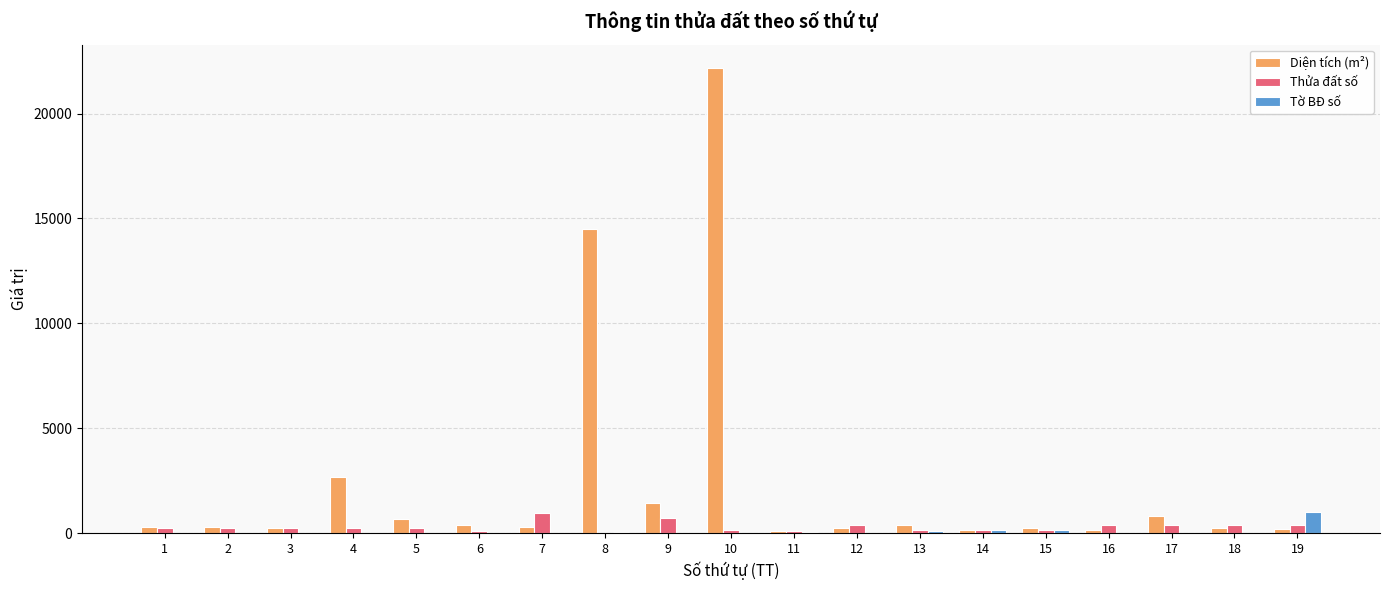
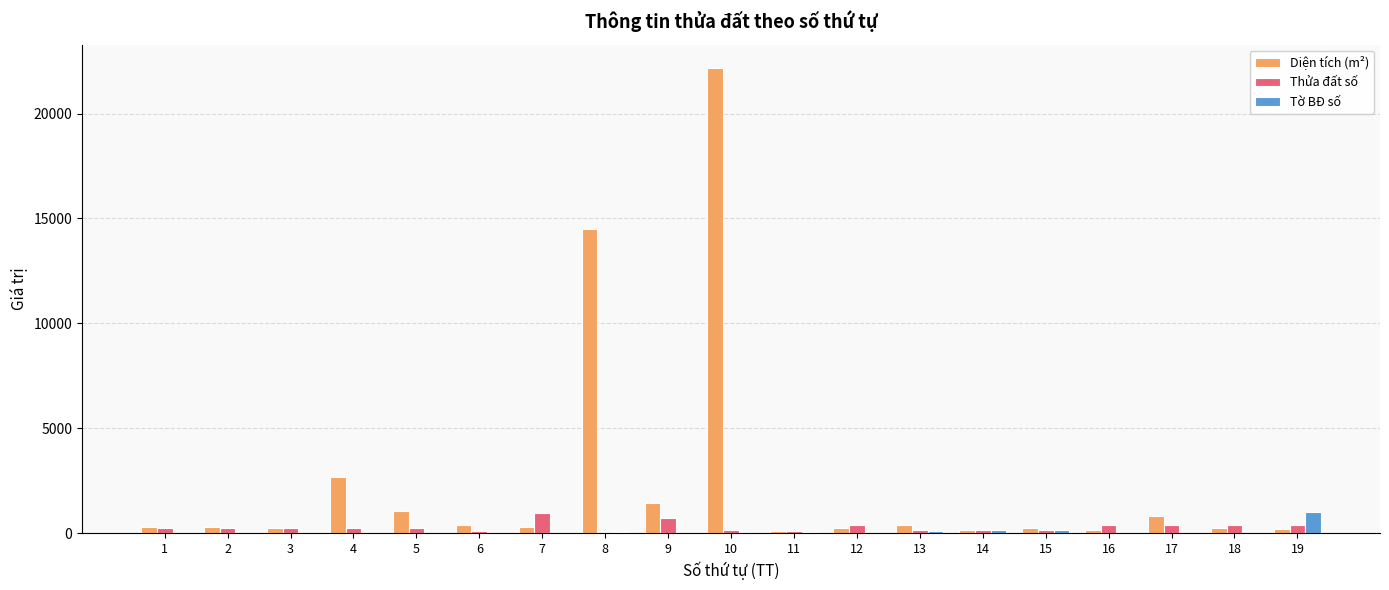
  {
    "Diện tích (m²)": {
      "1": 300,
      "2": 300,
      "3": 300,
      "4": 2700,
-     "5": 700,
+     "5": 1100,
      "6": 400,
      "7": 300,
      "8": 14500,
      "9": 1400,
      "10": 22200,
      "11": 100,
      "12": 200,
      "13": 400,
      "14": 200,
      "15": 200,
      "16": 200,
      "17": 800,
      "18": 300,
      "19": 200
    },
    "Thửa đất số": {
      "1": 200,
      "2": 200,
      "3": 200,
      "4": 200,
      "5": 200,
      "6": 100,
      "7": 1000,
      "9": 700,
      "10": 100,
      "12": 400,
      "13": 200,
      "14": 100,
      "15": 100,
      "16": 400,
      "17": 400,
      "18": 400,
      "19": 400
    },
    "Tờ BĐ số": {
      "14": 100,
      "15": 100,
      "19": 1000
    }
  }
